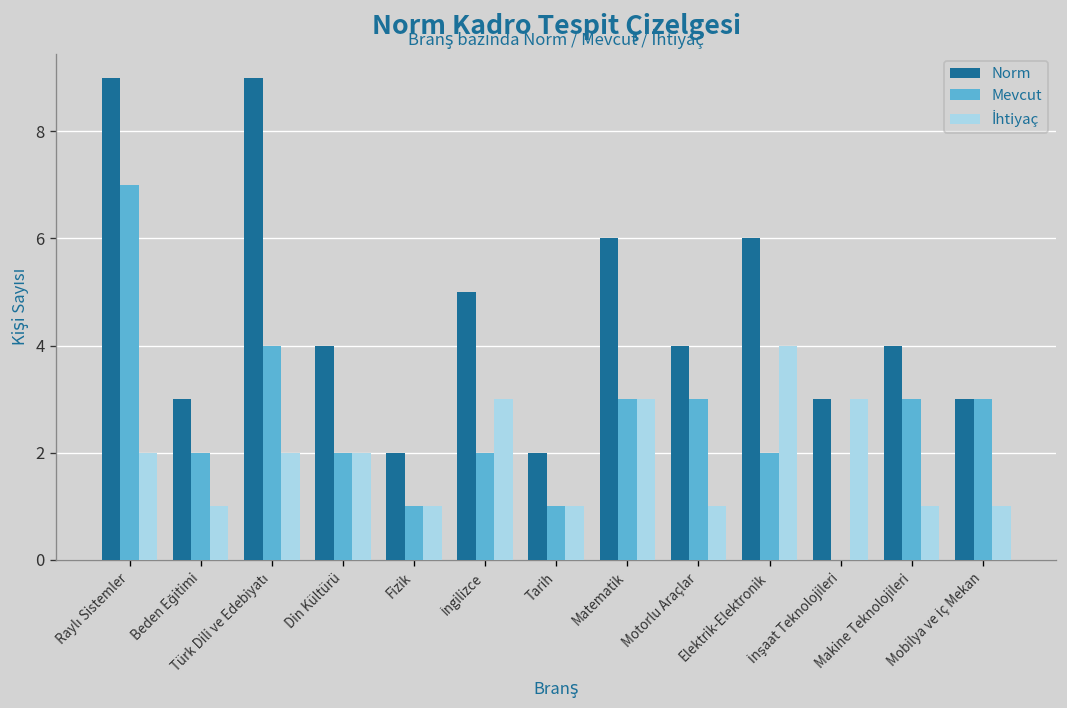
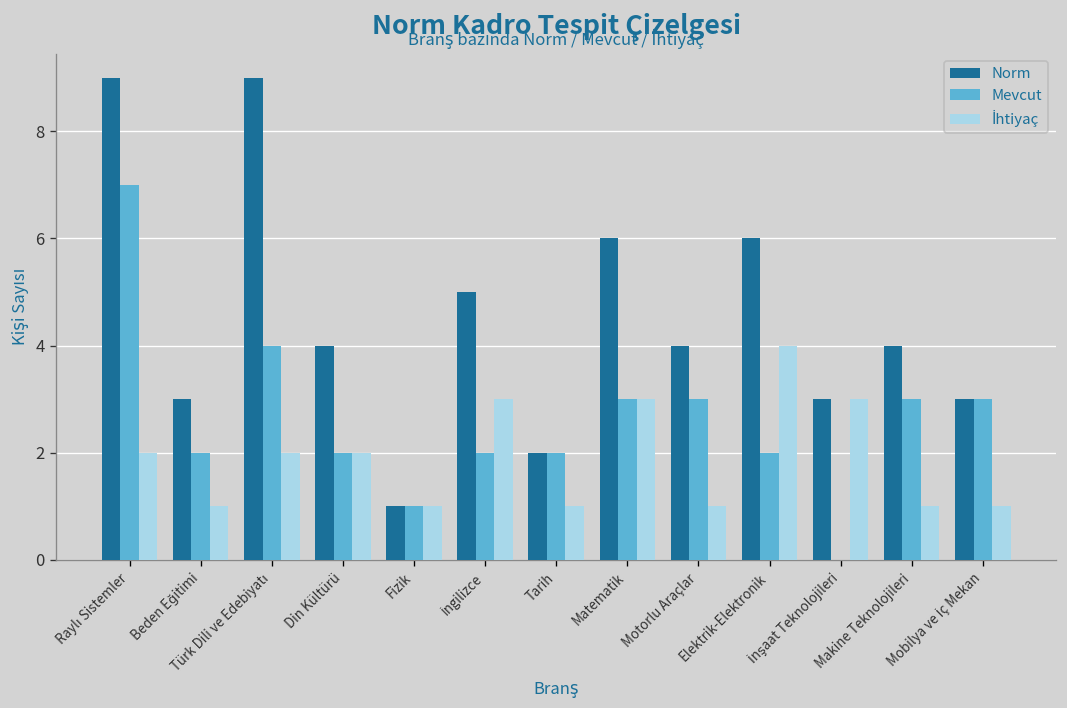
  {
    "Norm": {
      "Raylı Sistemler": 9,
      "Beden Eğitimi": 3,
      "Türk Dili ve Edebiyatı": 9,
      "Din Kültürü": 4,
-     "Fizik": 2,
+     "Fizik": 1,
      "İngilizce": 5,
      "Tarih": 2,
      "Matematik": 6,
      "Motorlu Araçlar": 4,
      "Elektrik-Elektronik": 6,
      "İnşaat Teknolojileri": 3,
      "Makine Teknolojileri": 4,
      "Mobilya ve İç Mekan": 3
    },
    "Mevcut": {
      "Raylı Sistemler": 7,
      "Beden Eğitimi": 2,
      "Türk Dili ve Edebiyatı": 4,
      "Din Kültürü": 2,
      "Fizik": 1,
      "İngilizce": 2,
-     "Tarih": 1,
+     "Tarih": 2,
      "Matematik": 3,
      "Motorlu Araçlar": 3,
      "Elektrik-Elektronik": 2,
      "İnşaat Teknolojileri": 0,
      "Makine Teknolojileri": 3,
      "Mobilya ve İç Mekan": 3
    },
    "İhtiyaç": {
      "Raylı Sistemler": 2,
      "Beden Eğitimi": 1,
      "Türk Dili ve Edebiyatı": 2,
      "Din Kültürü": 2,
      "Fizik": 1,
      "İngilizce": 3,
      "Tarih": 1,
      "Matematik": 3,
      "Motorlu Araçlar": 1,
      "Elektrik-Elektronik": 4,
      "İnşaat Teknolojileri": 3,
      "Makine Teknolojileri": 1,
      "Mobilya ve İç Mekan": 1
    }
  }
